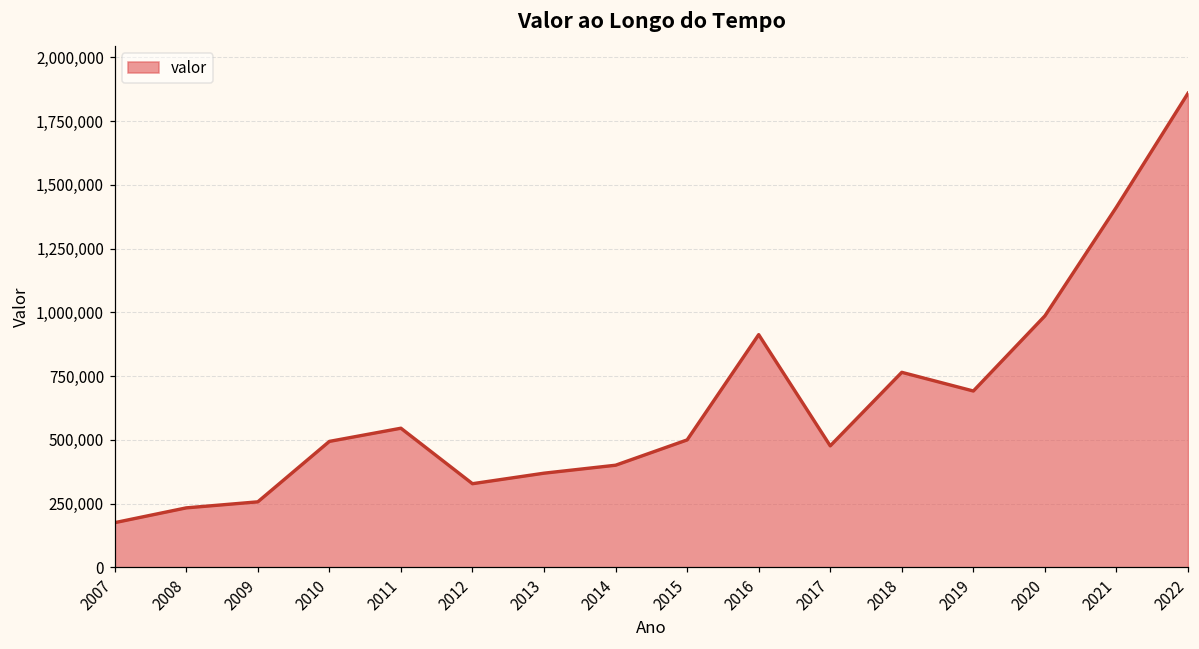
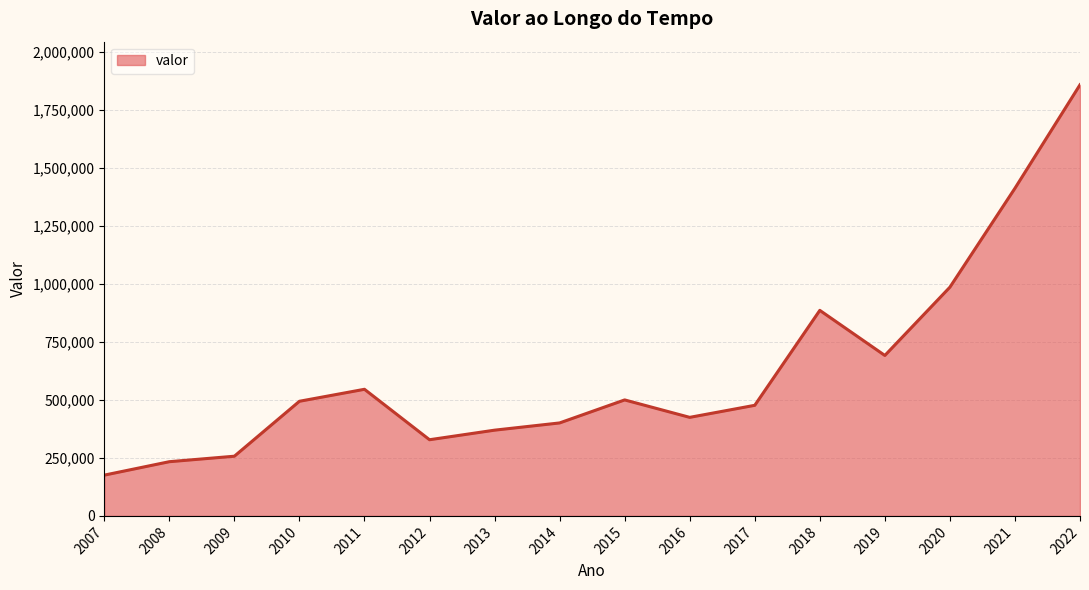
  {
    "2007": "180,000",
    "2008": "230,000",
    "2009": "260,000",
    "2010": "490,000",
    "2011": "550,000",
    "2012": "330,000",
    "2013": "370,000",
    "2014": "400,000",
    "2015": "500,000",
-   "2016": "910,000",
+   "2016": "420,000",
    "2017": "480,000",
-   "2018": "770,000",
+   "2018": "890,000",
    "2019": "690,000",
    "2020": "990,000",
    "2021": "1,410,000",
    "2022": "1,860,000"
  }
